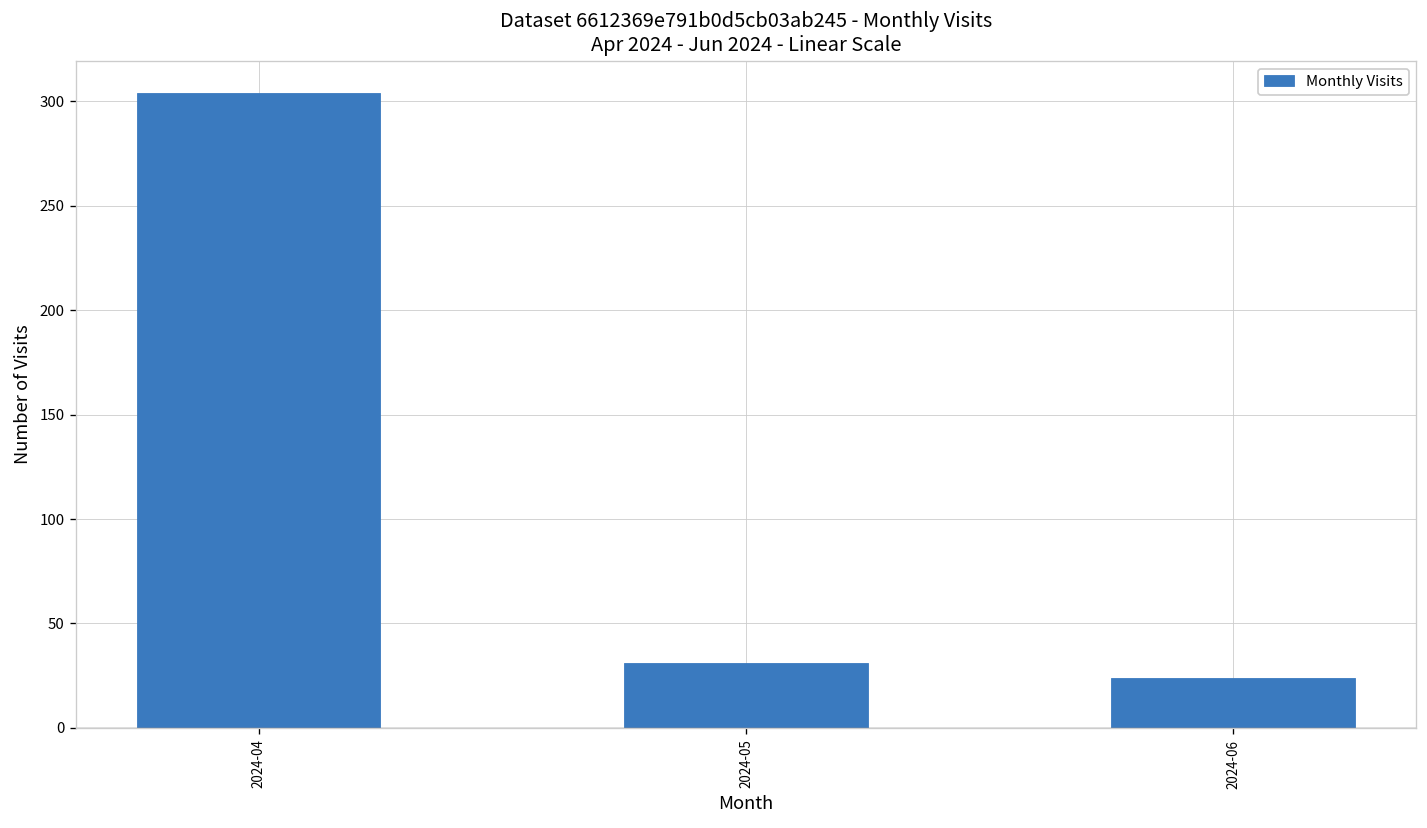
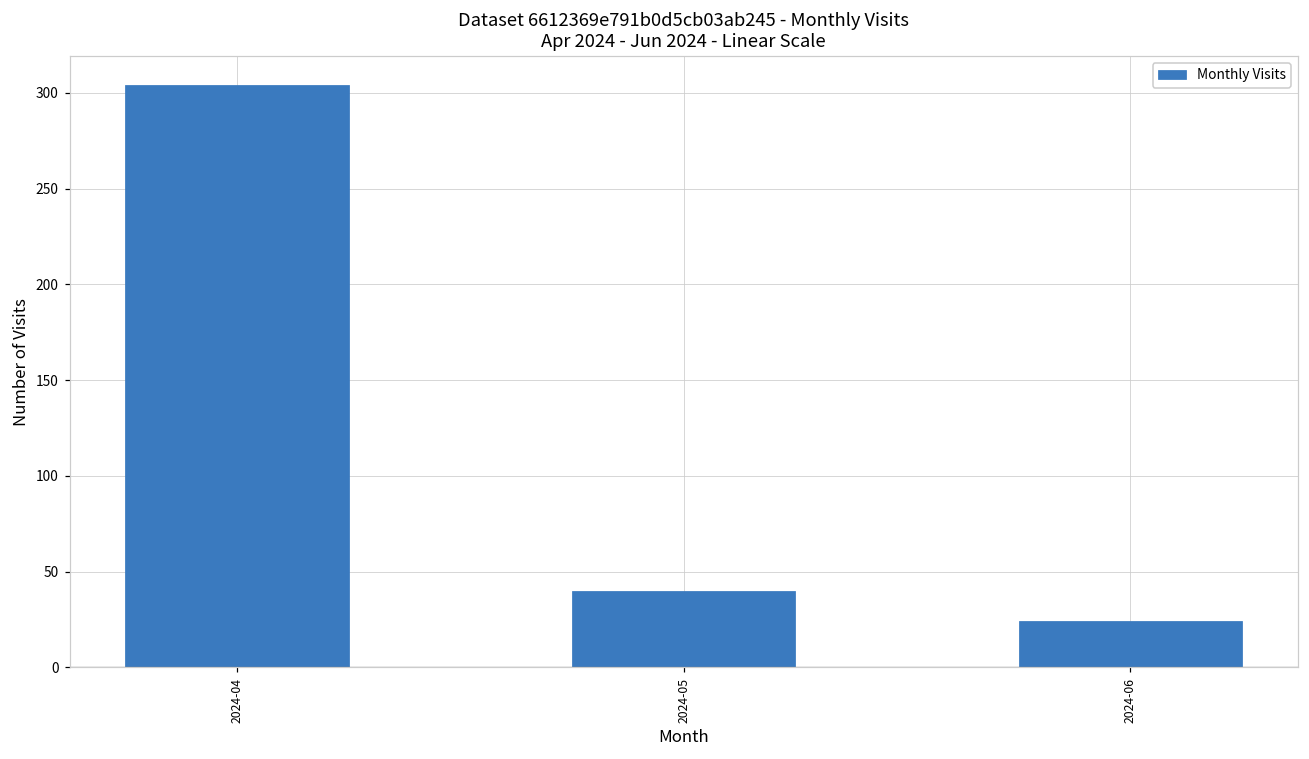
  {
    "2024-04": 304,
-   "2024-05": 31,
+   "2024-05": 40,
    "2024-06": 24
  }
